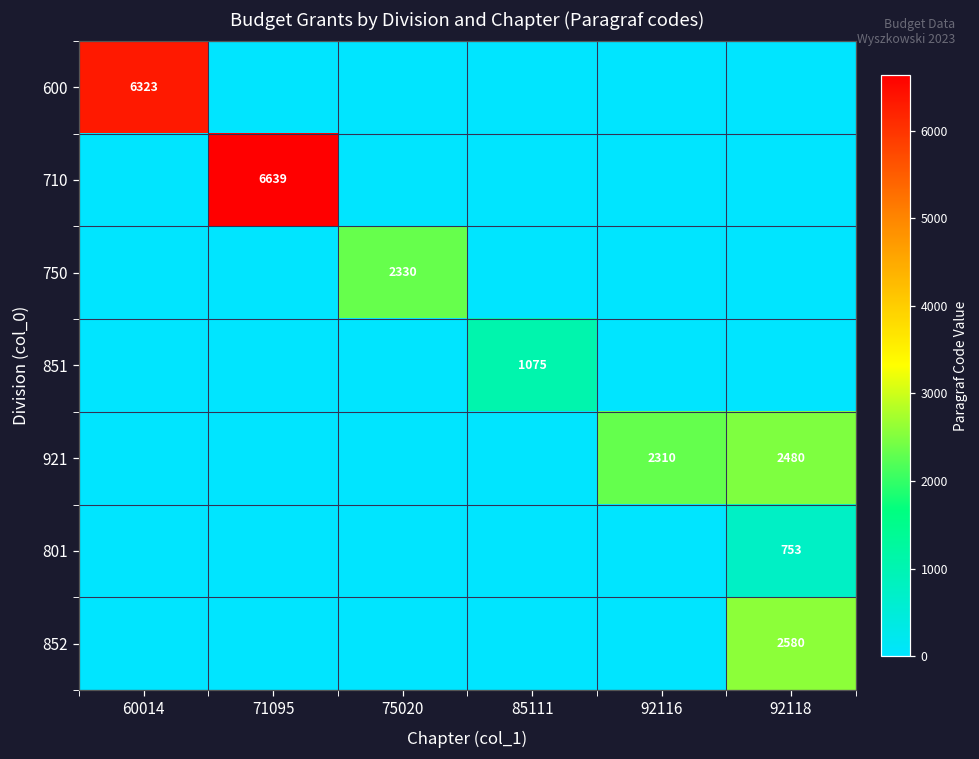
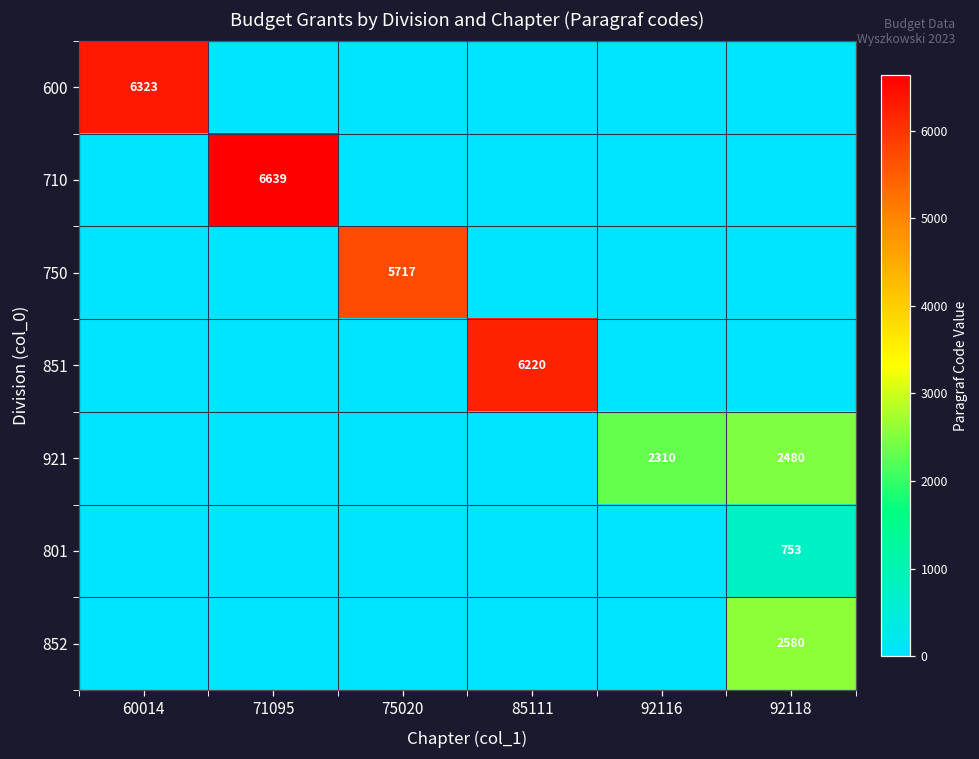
  {
    "600": {
      "60014": 6323
    },
    "710": {
      "71095": 6639
    },
    "750": {
-     "75020": 2330
+     "75020": 5717
    },
    "851": {
-     "85111": 1075
+     "85111": 6220
    },
    "921": {
      "92116": 2310,
      "92118": 2480
    },
    "801": {
      "92118": 753
    },
    "852": {
      "92118": 2580
    }
  }
